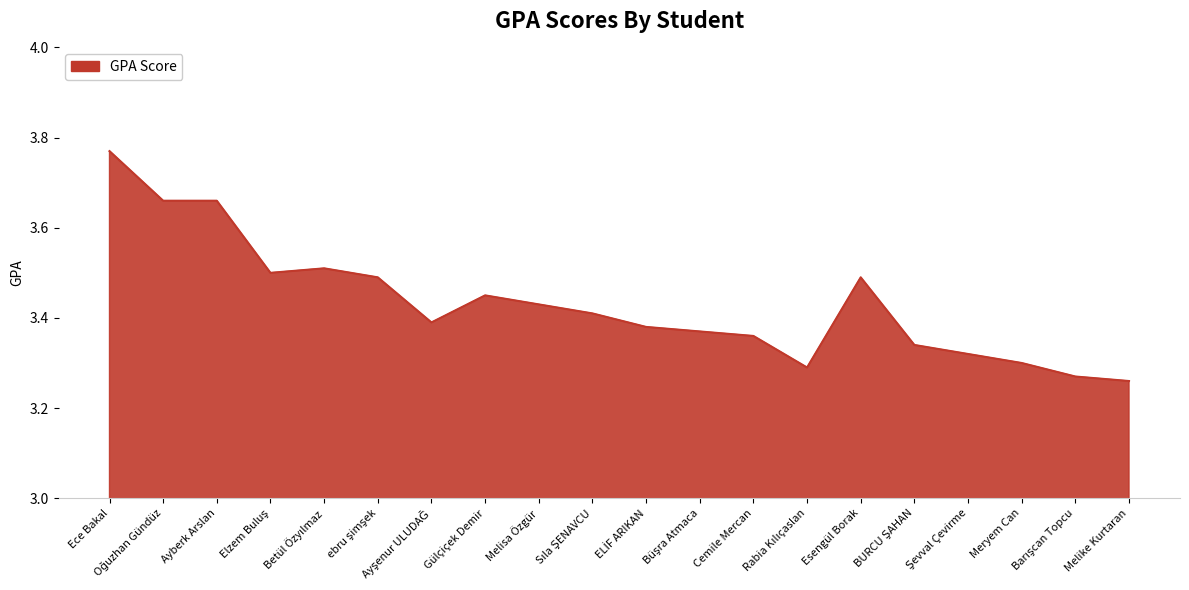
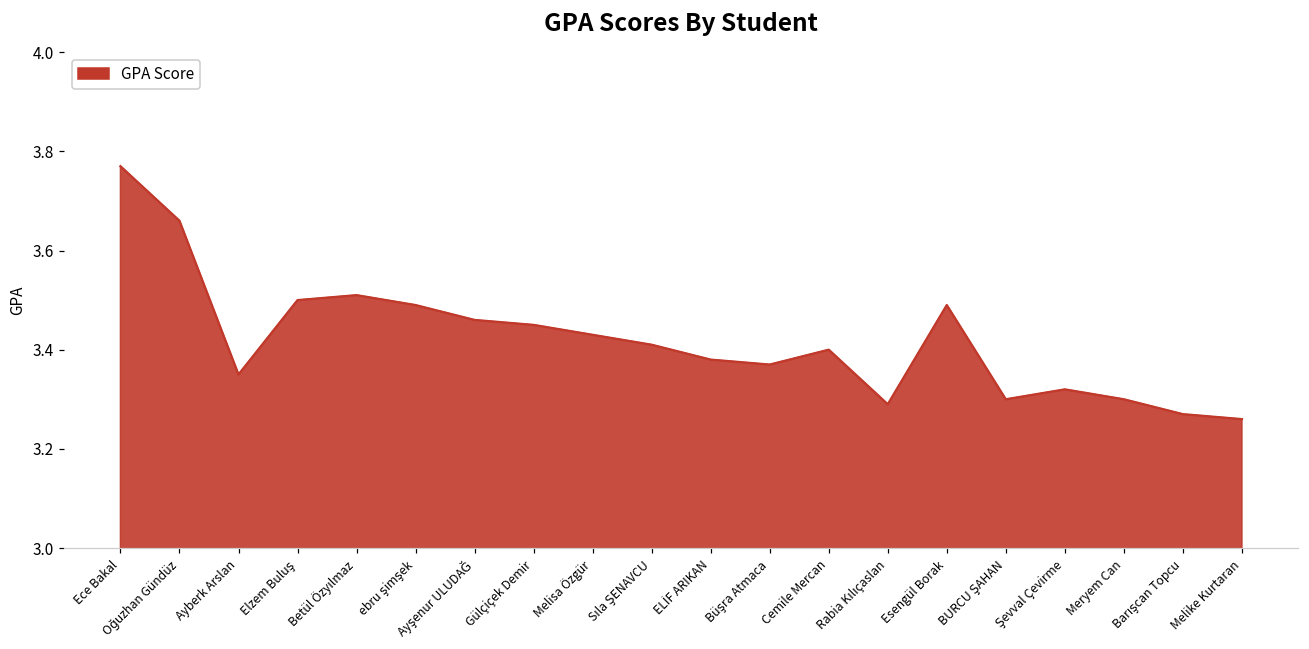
  {
    "Ece Bakal": 3.77,
    "Oğuzhan Gündüz": 3.66,
-   "Ayberk Arslan": 3.66,
+   "Ayberk Arslan": 3.35,
    "Elzem Buluş": 3.50,
    "Betül Özyılmaz": 3.51,
    "ebru şimşek": 3.49,
-   "Ayşenur ULUDAĞ": 3.39,
+   "Ayşenur ULUDAĞ": 3.46,
    "Gülçiçek Demir": 3.45,
    "Melisa Özgür": 3.43,
    "Sıla ŞENAVCU": 3.41,
    "ELİF ARIKAN": 3.38,
    "Büşra Atmaca": 3.37,
-   "Cemile Mercan": 3.36,
+   "Cemile Mercan": 3.40,
    "Rabia Kılıçaslan": 3.29,
    "Esengül Borak": 3.49,
-   "BURCU ŞAHAN": 3.34,
+   "BURCU ŞAHAN": 3.30,
    "Şevval Çevirme": 3.32,
    "Meryem Can": 3.30,
    "Barışcan Topcu": 3.27,
    "Melike Kurtaran": 3.26
  }
